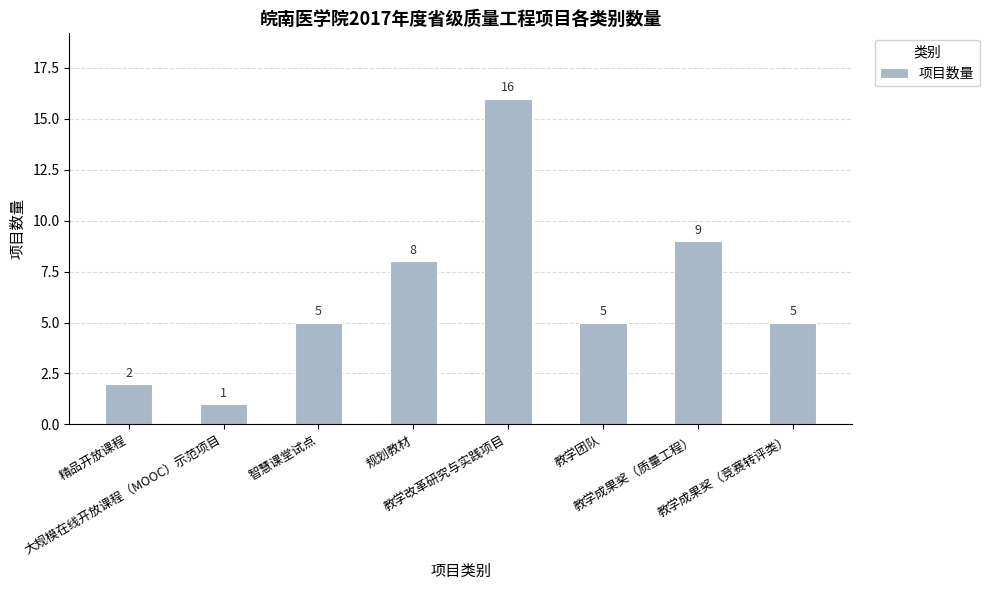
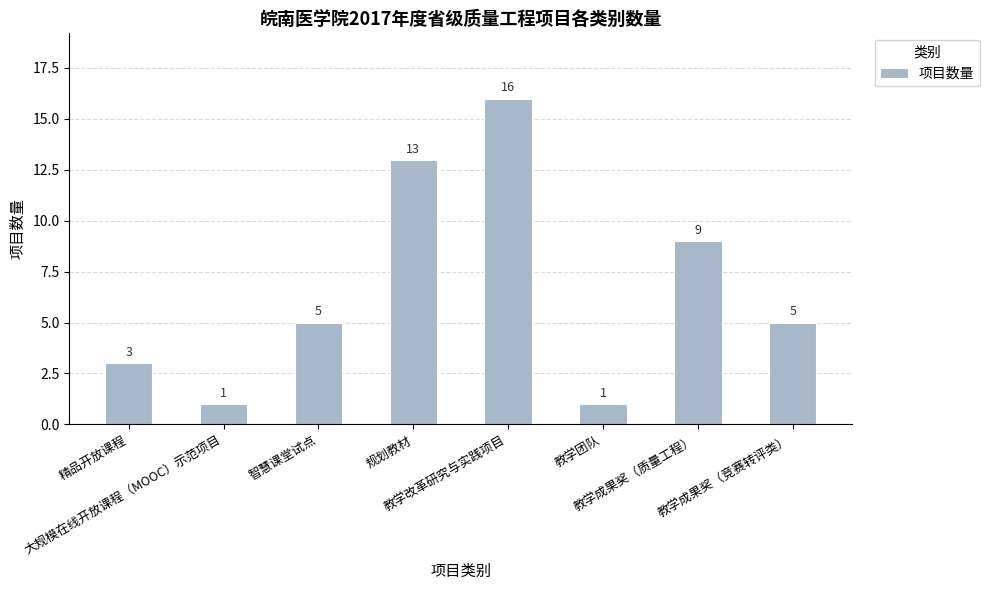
  {
-   "精品开放课程": 2,
+   "精品开放课程": 3,
    "大规模在线开放课程（MOOC）示范项目": 1,
    "智慧课堂试点": 5,
-   "规划教材": 8,
+   "规划教材": 13,
    "教学改革研究与实践项目": 16,
-   "教学团队": 5,
+   "教学团队": 1,
    "教学成果奖（质量工程）": 9,
    "教学成果奖（竞赛转评类）": 5
  }
